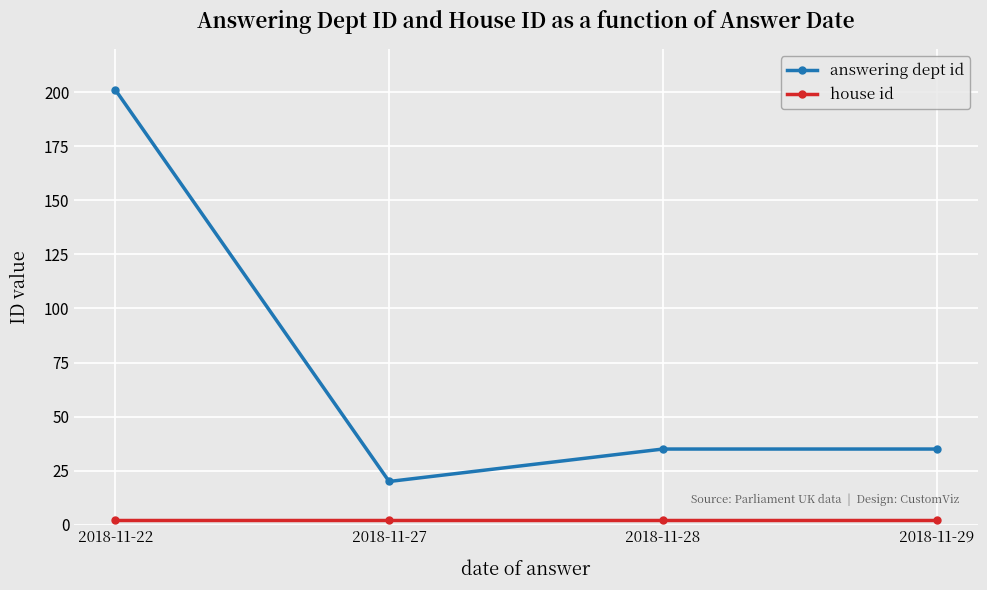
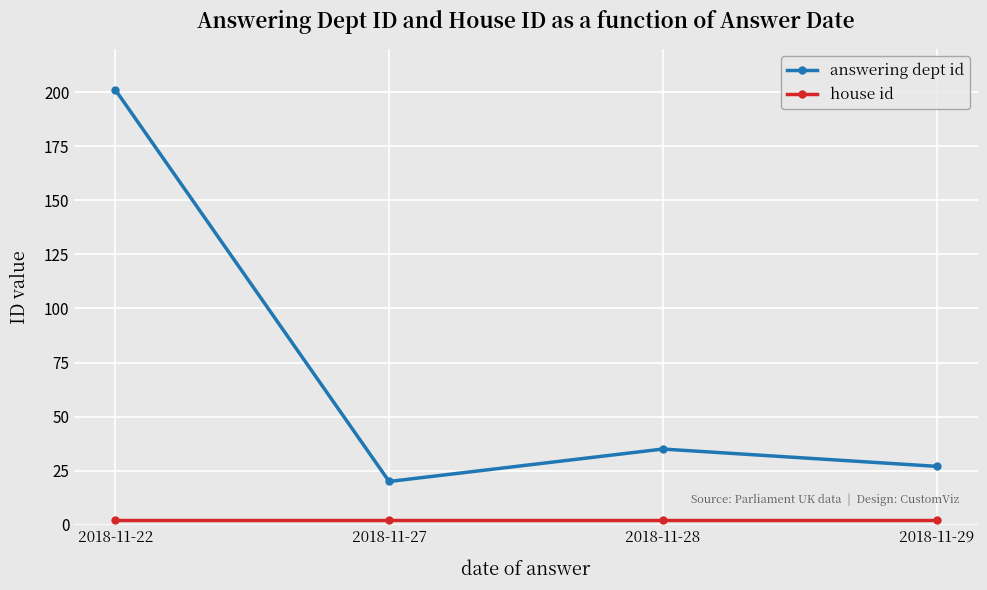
  {
    "answering dept id": {
      "2018-11-22": 201,
      "2018-11-27": 20,
      "2018-11-28": 35,
-     "2018-11-29": 35
+     "2018-11-29": 27
    },
    "house id": {
      "2018-11-22": 2,
      "2018-11-27": 2,
      "2018-11-28": 2,
      "2018-11-29": 2
    }
  }
